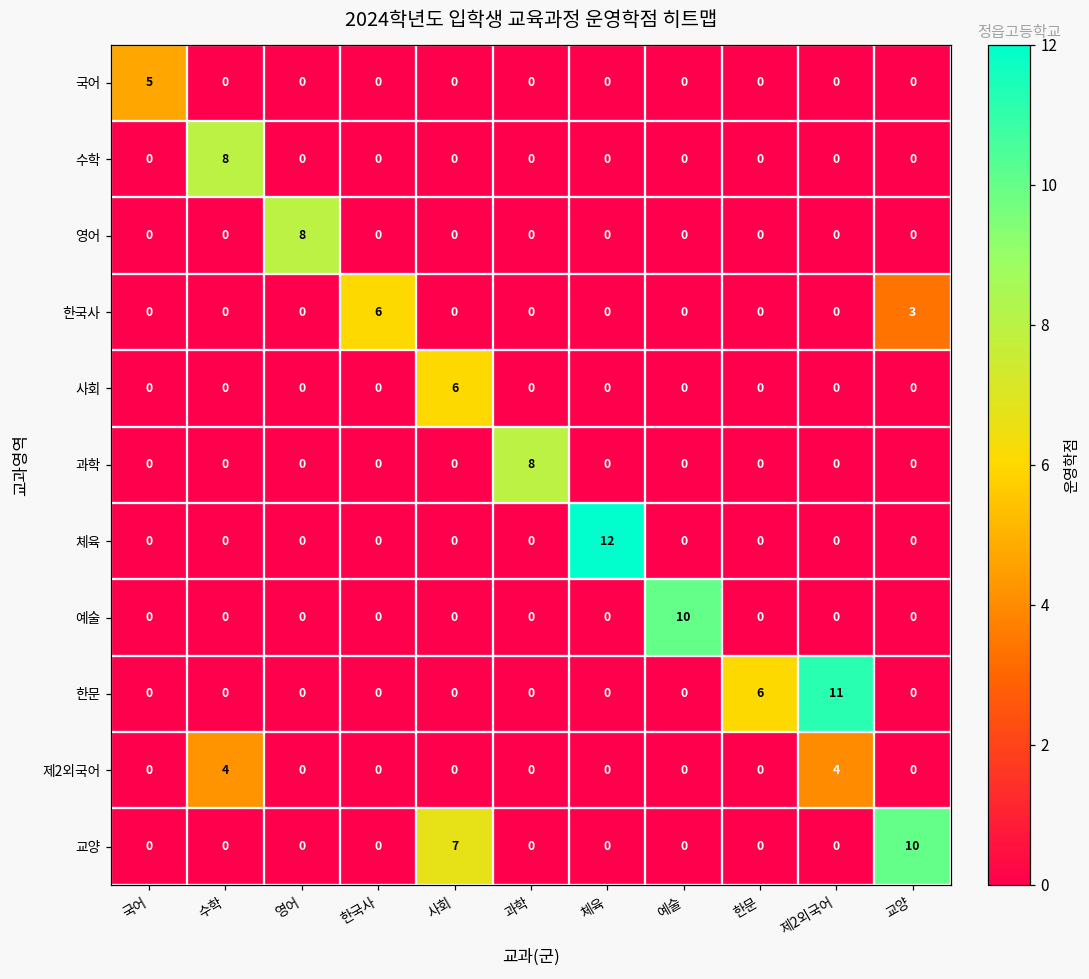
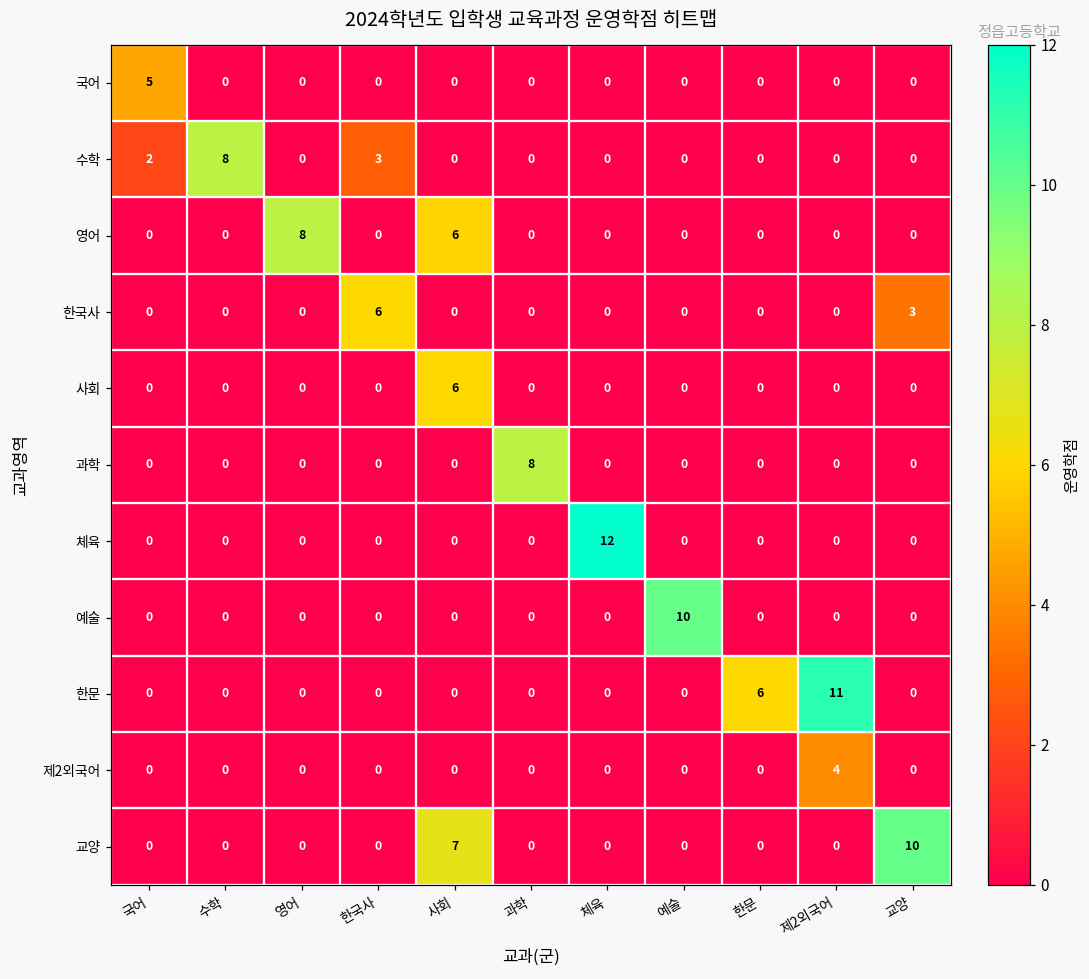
  {
    "국어": {
      "국어": 5,
      "수학": 0,
      "영어": 0,
      "한국사": 0,
      "사회": 0,
      "과학": 0,
      "체육": 0,
      "예술": 0,
      "한문": 0,
      "제2외국어": 0,
      "교양": 0
    },
    "수학": {
-     "국어": 0,
+     "국어": 2,
      "수학": 8,
      "영어": 0,
-     "한국사": 0,
+     "한국사": 3,
      "사회": 0,
      "과학": 0,
      "체육": 0,
      "예술": 0,
      "한문": 0,
      "제2외국어": 0,
      "교양": 0
    },
    "영어": {
      "국어": 0,
      "수학": 0,
      "영어": 8,
      "한국사": 0,
-     "사회": 0,
+     "사회": 6,
      "과학": 0,
      "체육": 0,
      "예술": 0,
      "한문": 0,
      "제2외국어": 0,
      "교양": 0
    },
    "한국사": {
      "국어": 0,
      "수학": 0,
      "영어": 0,
      "한국사": 6,
      "사회": 0,
      "과학": 0,
      "체육": 0,
      "예술": 0,
      "한문": 0,
      "제2외국어": 0,
      "교양": 3
    },
    "사회": {
      "국어": 0,
      "수학": 0,
      "영어": 0,
      "한국사": 0,
      "사회": 6,
      "과학": 0,
      "체육": 0,
      "예술": 0,
      "한문": 0,
      "제2외국어": 0,
      "교양": 0
    },
    "과학": {
      "국어": 0,
      "수학": 0,
      "영어": 0,
      "한국사": 0,
      "사회": 0,
      "과학": 8,
      "체육": 0,
      "예술": 0,
      "한문": 0,
      "제2외국어": 0,
      "교양": 0
    },
    "체육": {
      "국어": 0,
      "수학": 0,
      "영어": 0,
      "한국사": 0,
      "사회": 0,
      "과학": 0,
      "체육": 12,
      "예술": 0,
      "한문": 0,
      "제2외국어": 0,
      "교양": 0
    },
    "예술": {
      "국어": 0,
      "수학": 0,
      "영어": 0,
      "한국사": 0,
      "사회": 0,
      "과학": 0,
      "체육": 0,
      "예술": 10,
      "한문": 0,
      "제2외국어": 0,
      "교양": 0
    },
    "한문": {
      "국어": 0,
      "수학": 0,
      "영어": 0,
      "한국사": 0,
      "사회": 0,
      "과학": 0,
      "체육": 0,
      "예술": 0,
      "한문": 6,
      "제2외국어": 11,
      "교양": 0
    },
    "제2외국어": {
      "국어": 0,
-     "수학": 4,
+     "수학": 0,
      "영어": 0,
      "한국사": 0,
      "사회": 0,
      "과학": 0,
      "체육": 0,
      "예술": 0,
      "한문": 0,
      "제2외국어": 4,
      "교양": 0
    },
    "교양": {
      "국어": 0,
      "수학": 0,
      "영어": 0,
      "한국사": 0,
      "사회": 7,
      "과학": 0,
      "체육": 0,
      "예술": 0,
      "한문": 0,
      "제2외국어": 0,
      "교양": 10
    }
  }
